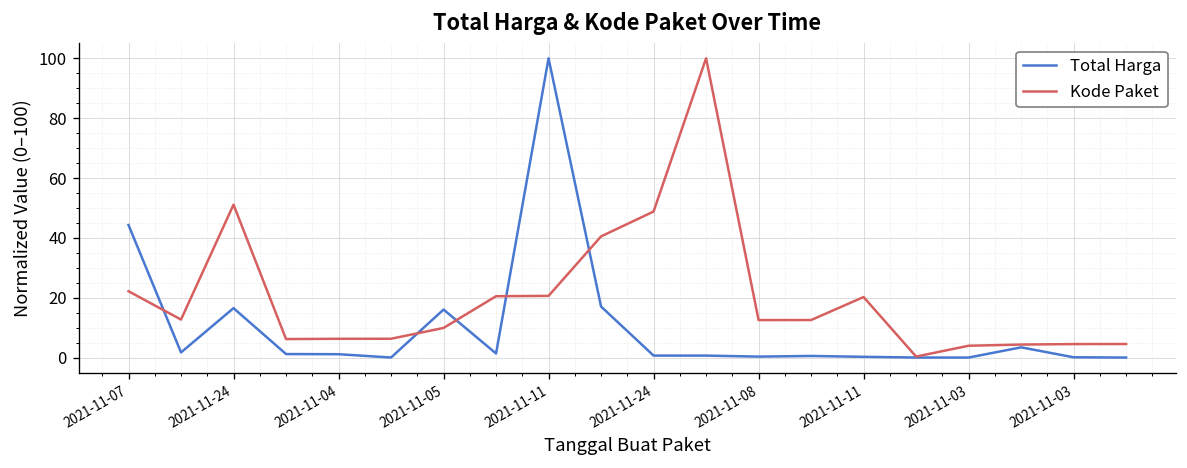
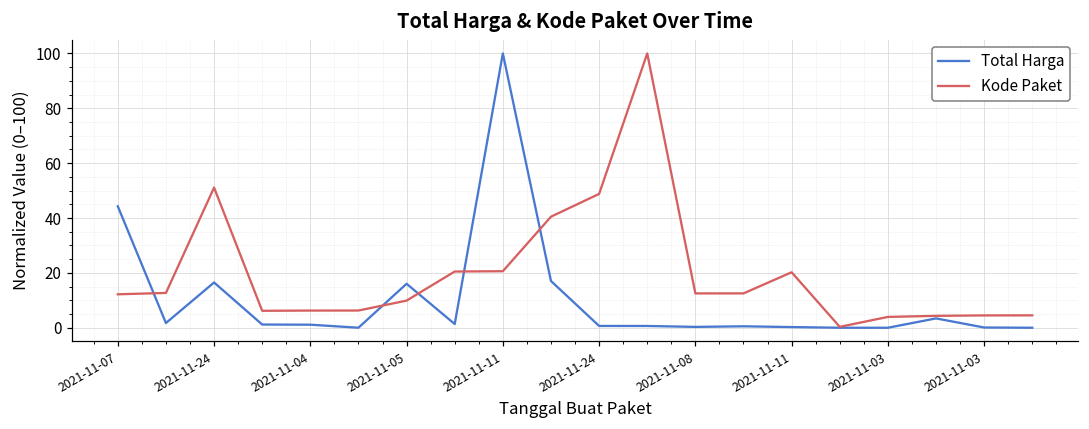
  {
    "Total Harga": {
      "2021-11-07": 44,
      "2021-11-05": 16
    },
    "Kode Paket": {
-     "2021-11-07": 22,
+     "2021-11-07": 12,
      "2021-11-05": 10
    }
  }
